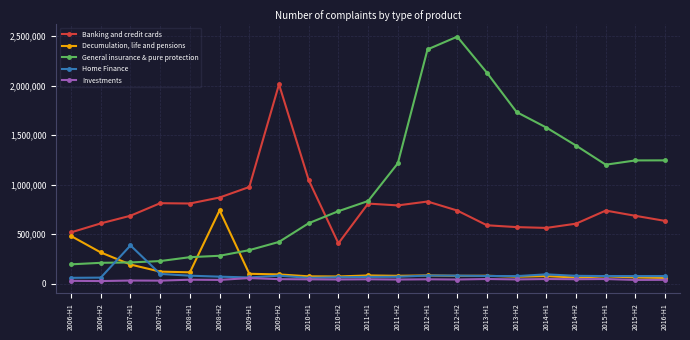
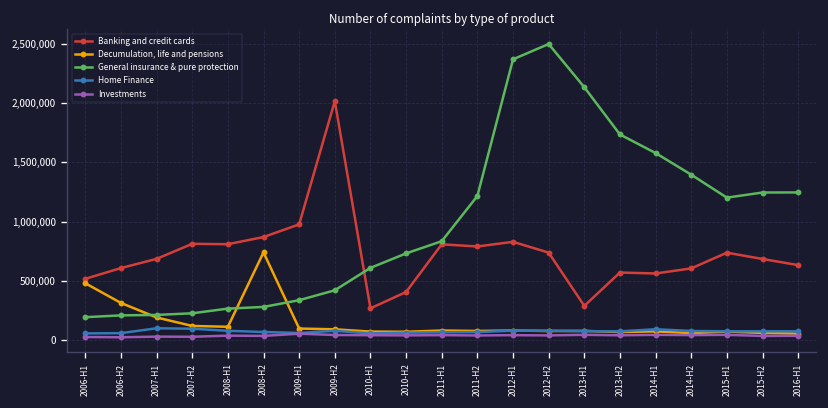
  {
    "Banking and credit cards": {
      "2006-H1": "500,000",
      "2006-H2": "600,000",
      "2007-H1": "700,000",
      "2007-H2": "800,000",
      "2008-H1": "800,000",
      "2008-H2": "900,000",
      "2009-H1": "1,000,000",
      "2009-H2": "2,000,000",
-     "2010-H1": "1,000,000",
+     "2010-H1": "300,000",
      "2010-H2": "400,000",
      "2011-H1": "800,000",
      "2011-H2": "800,000",
      "2012-H1": "800,000",
      "2012-H2": "700,000",
-     "2013-H1": "600,000",
+     "2013-H1": "300,000",
      "2013-H2": "600,000",
      "2014-H1": "600,000",
      "2014-H2": "600,000",
      "2015-H1": "700,000",
      "2015-H2": "700,000",
      "2016-H1": "600,000"
    },
    "Decumulation, life and pensions": {
      "2006-H1": "500,000",
      "2006-H2": "300,000",
      "2008-H1": "100,000",
      "2008-H2": "700,000",
      "2009-H1": "100,000"
    },
    "General insurance & pure protection": {
      "2006-H1": "200,000",
      "2006-H2": "200,000",
      "2007-H2": "200,000",
      "2008-H1": "300,000",
      "2008-H2": "300,000",
      "2009-H1": "300,000",
      "2009-H2": "400,000",
      "2010-H1": "600,000",
      "2010-H2": "700,000",
      "2011-H1": "800,000",
      "2011-H2": "1,200,000",
      "2012-H1": "2,400,000",
      "2012-H2": "2,500,000",
      "2013-H1": "2,100,000",
      "2013-H2": "1,700,000",
      "2014-H1": "1,600,000",
      "2014-H2": "1,400,000",
      "2015-H1": "1,200,000",
      "2015-H2": "1,200,000",
      "2016-H1": "1,200,000"
    },
    "Home Finance": {
      "2006-H1": "100,000",
      "2006-H2": "100,000",
-     "2007-H1": "400,000",
+     "2007-H1": "100,000",
      "2008-H1": "100,000",
      "2008-H2": "100,000"
    },
    "Investments": {
      "2006-H1": "0",
      "2006-H2": "0",
      "2007-H1": "0",
      "2007-H2": "0",
      "2008-H1": "0",
      "2008-H2": "0",
      "2009-H2": "0",
      "2011-H2": "0",
      "2012-H1": "0",
      "2012-H2": "0",
      "2013-H1": "0",
      "2013-H2": "0",
      "2014-H1": "0",
      "2015-H1": "0"
    }
  }
